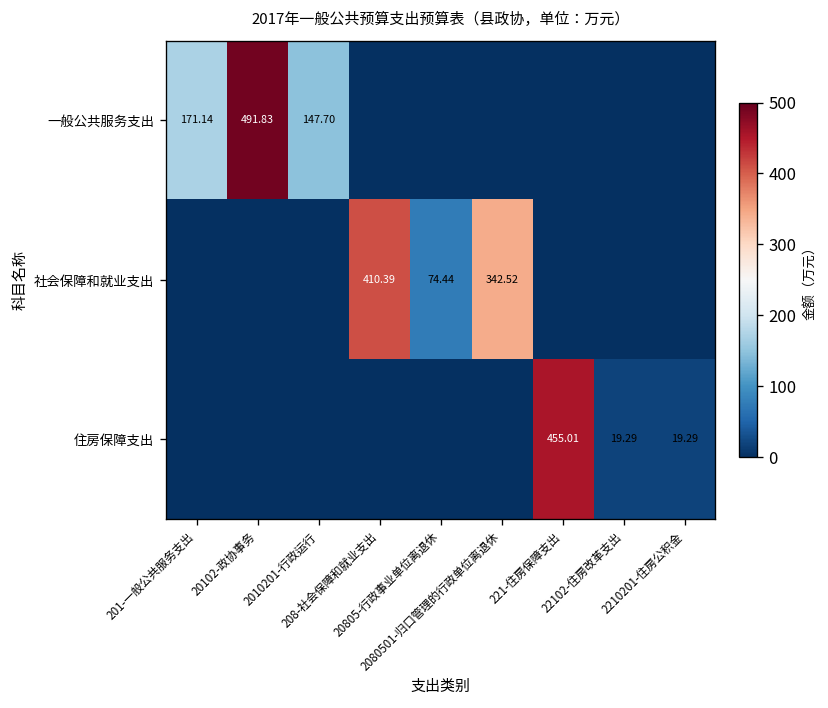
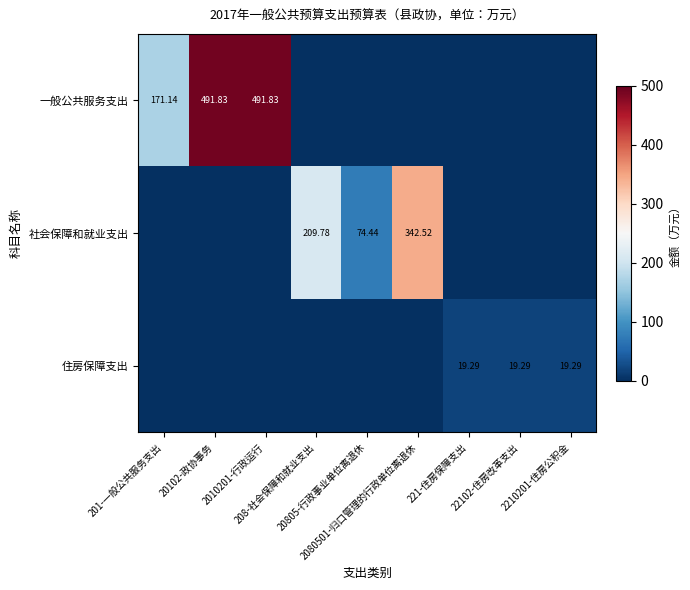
  {
    "一般公共服务支出": {
      "201-一般公共服务支出": 171.14,
      "20102-政协事务": 491.83,
-     "2010201-行政运行": 147.70
+     "2010201-行政运行": 491.83
    },
    "社会保障和就业支出": {
-     "208-社会保障和就业支出": 410.39,
+     "208-社会保障和就业支出": 209.78,
      "20805-行政事业单位离退休": 74.44,
      "2080501-归口管理的行政单位离退休": 342.52
    },
    "住房保障支出": {
-     "221-住房保障支出": 455.01,
+     "221-住房保障支出": 19.29,
      "22102-住房改革支出": 19.29,
      "2210201-住房公积金": 19.29
    }
  }
